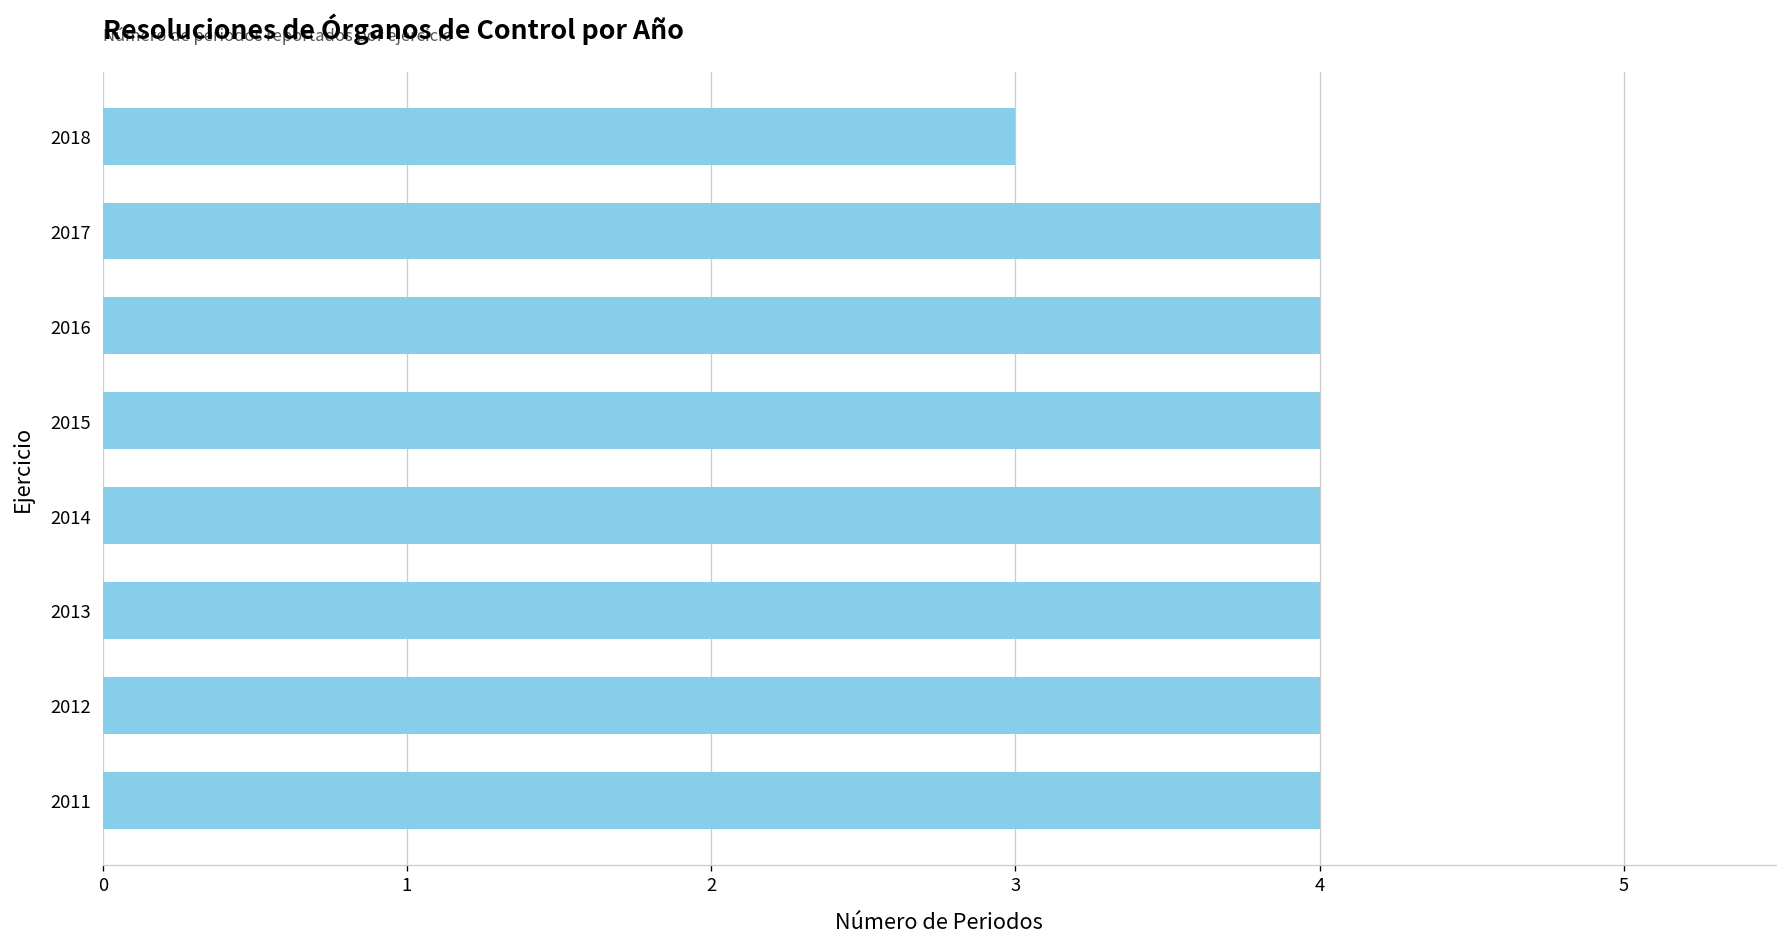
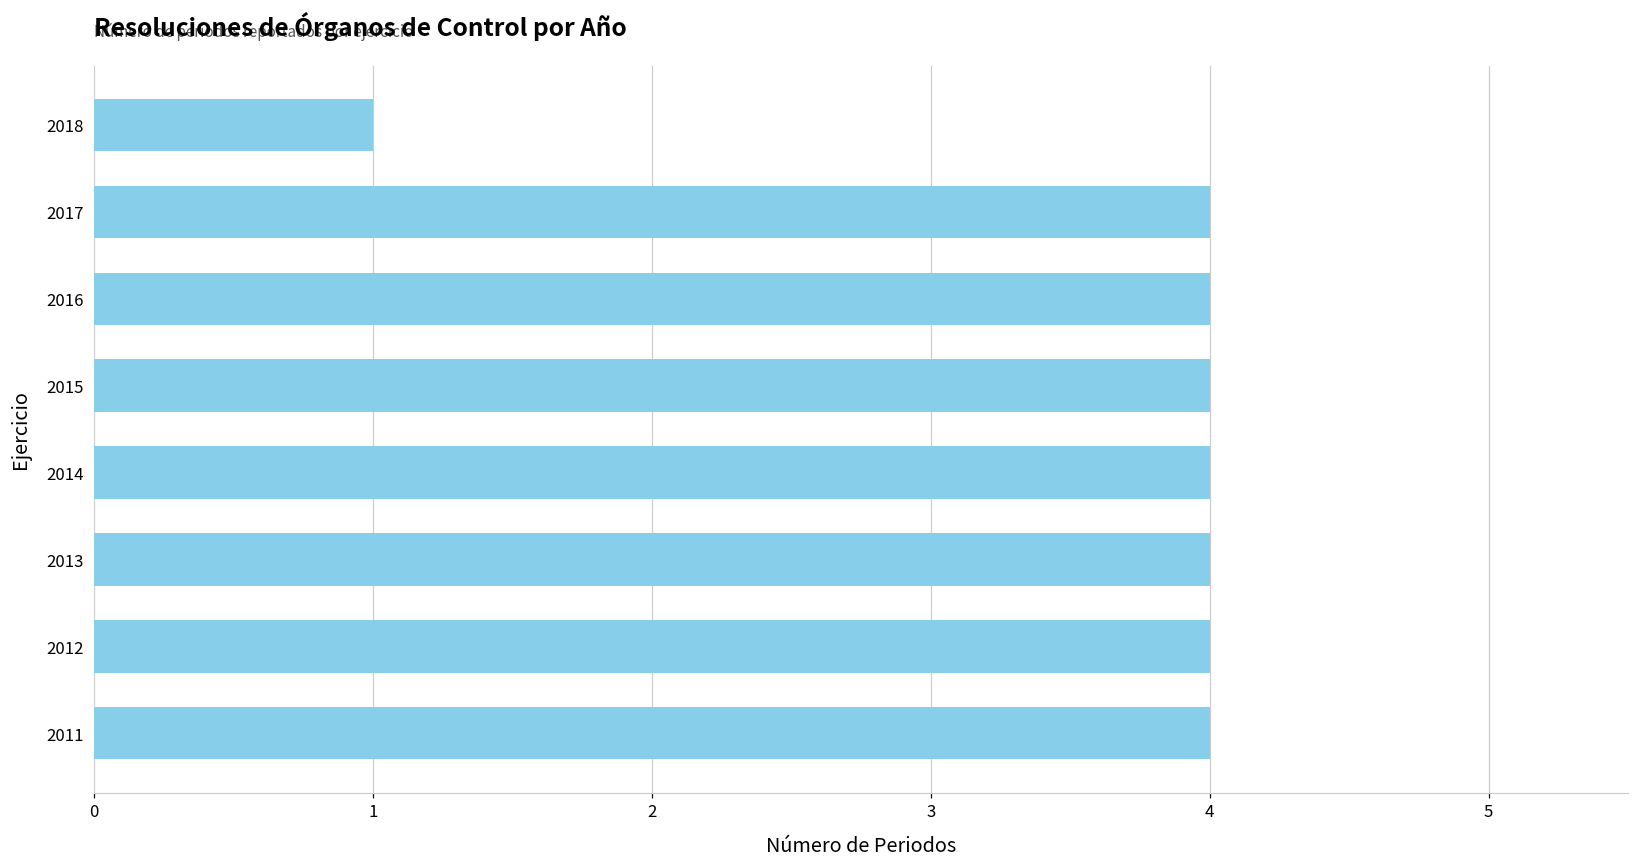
  {
-   "2018": 3,
+   "2018": 1,
    "2017": 4,
    "2016": 4,
    "2015": 4,
    "2014": 4,
    "2013": 4,
    "2012": 4,
    "2011": 4
  }
